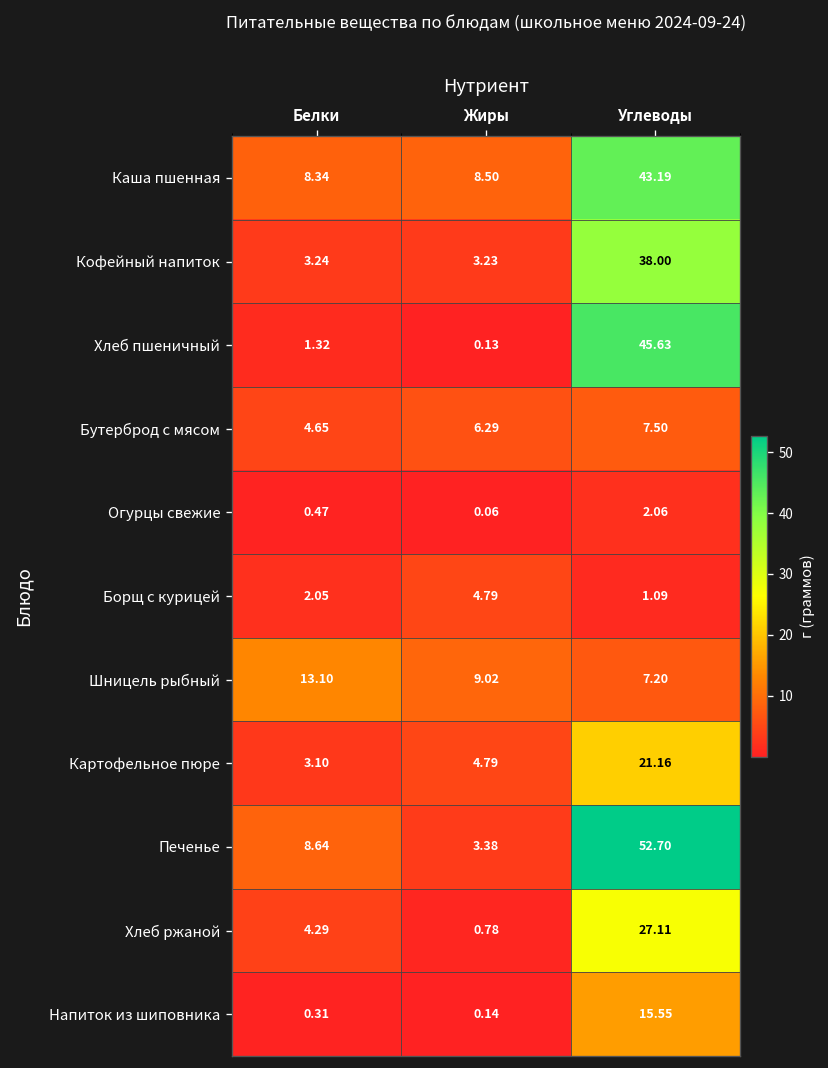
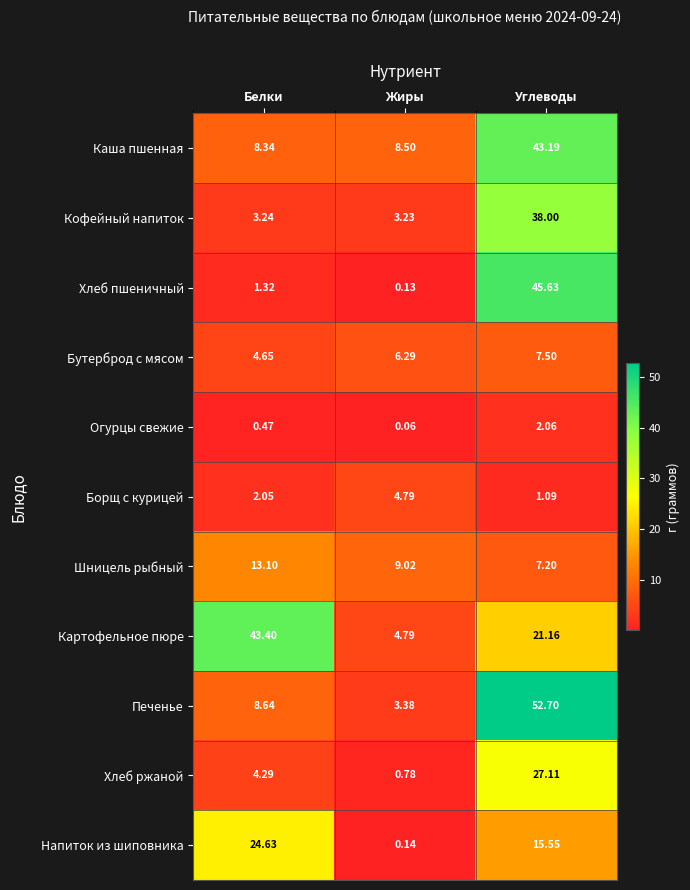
  {
    "Каша пшенная": {
      "Белки": 8.34,
      "Жиры": 8.50,
      "Углеводы": 43.19
    },
    "Кофейный напиток": {
      "Белки": 3.24,
      "Жиры": 3.23,
      "Углеводы": 38.00
    },
    "Хлеб пшеничный": {
      "Белки": 1.32,
      "Жиры": 0.13,
      "Углеводы": 45.63
    },
    "Бутерброд с мясом": {
      "Белки": 4.65,
      "Жиры": 6.29,
      "Углеводы": 7.50
    },
    "Огурцы свежие": {
      "Белки": 0.47,
      "Жиры": 0.06,
      "Углеводы": 2.06
    },
    "Борщ с курицей": {
      "Белки": 2.05,
      "Жиры": 4.79,
      "Углеводы": 1.09
    },
    "Шницель рыбный": {
      "Белки": 13.10,
      "Жиры": 9.02,
      "Углеводы": 7.20
    },
    "Картофельное пюре": {
-     "Белки": 3.10,
+     "Белки": 43.40,
      "Жиры": 4.79,
      "Углеводы": 21.16
    },
    "Печенье": {
      "Белки": 8.64,
      "Жиры": 3.38,
      "Углеводы": 52.70
    },
    "Хлеб ржаной": {
      "Белки": 4.29,
      "Жиры": 0.78,
      "Углеводы": 27.11
    },
    "Напиток из шиповника": {
-     "Белки": 0.31,
+     "Белки": 24.63,
      "Жиры": 0.14,
      "Углеводы": 15.55
    }
  }
